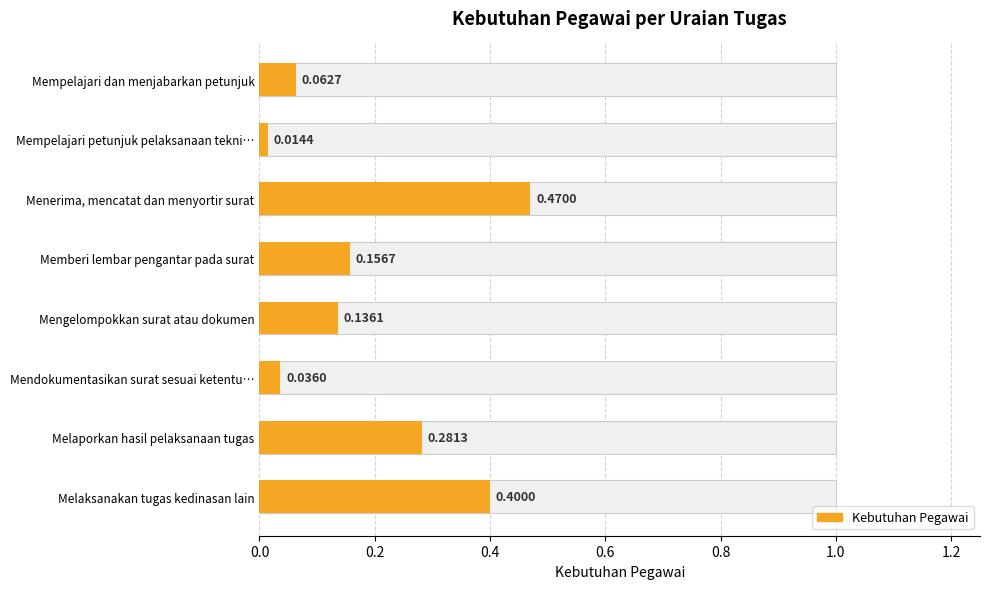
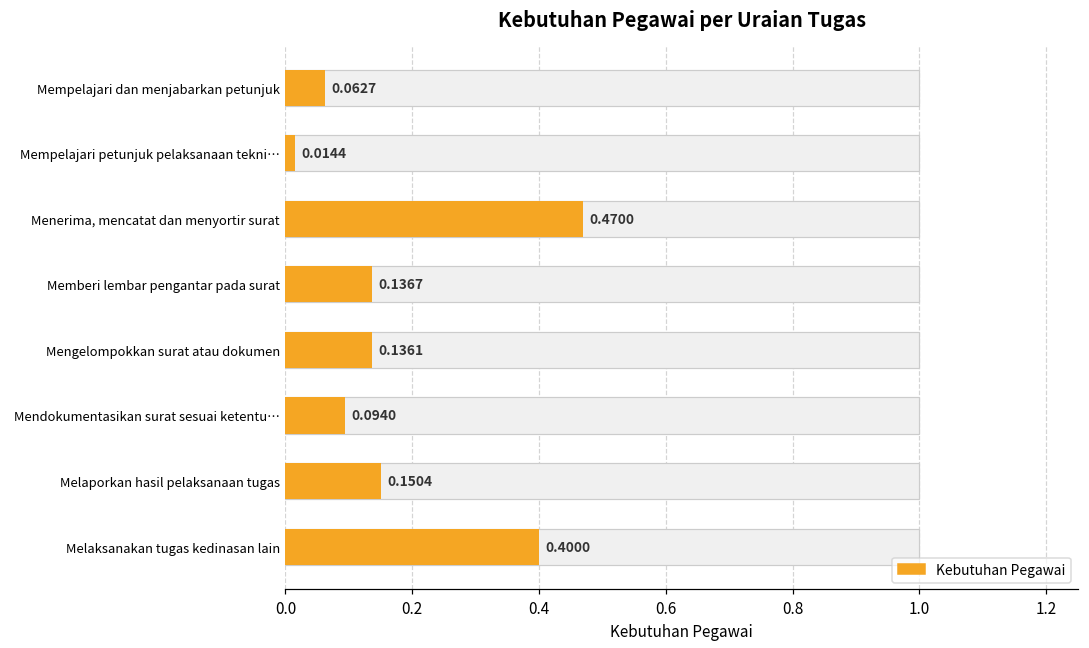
  {
    "Kebutuhan Pegawai": {
-     "Memberi lembar pengantar pada surat": 0.1567,
-     "Mendokumentasikan surat sesuai ketentu…": 0.0360,
-     "Melaporkan hasil pelaksanaan tugas": 0.2813
+     "Memberi lembar pengantar pada surat": 0.1367,
+     "Mendokumentasikan surat sesuai ketentu…": 0.0940,
+     "Melaporkan hasil pelaksanaan tugas": 0.1504
    }
  }
